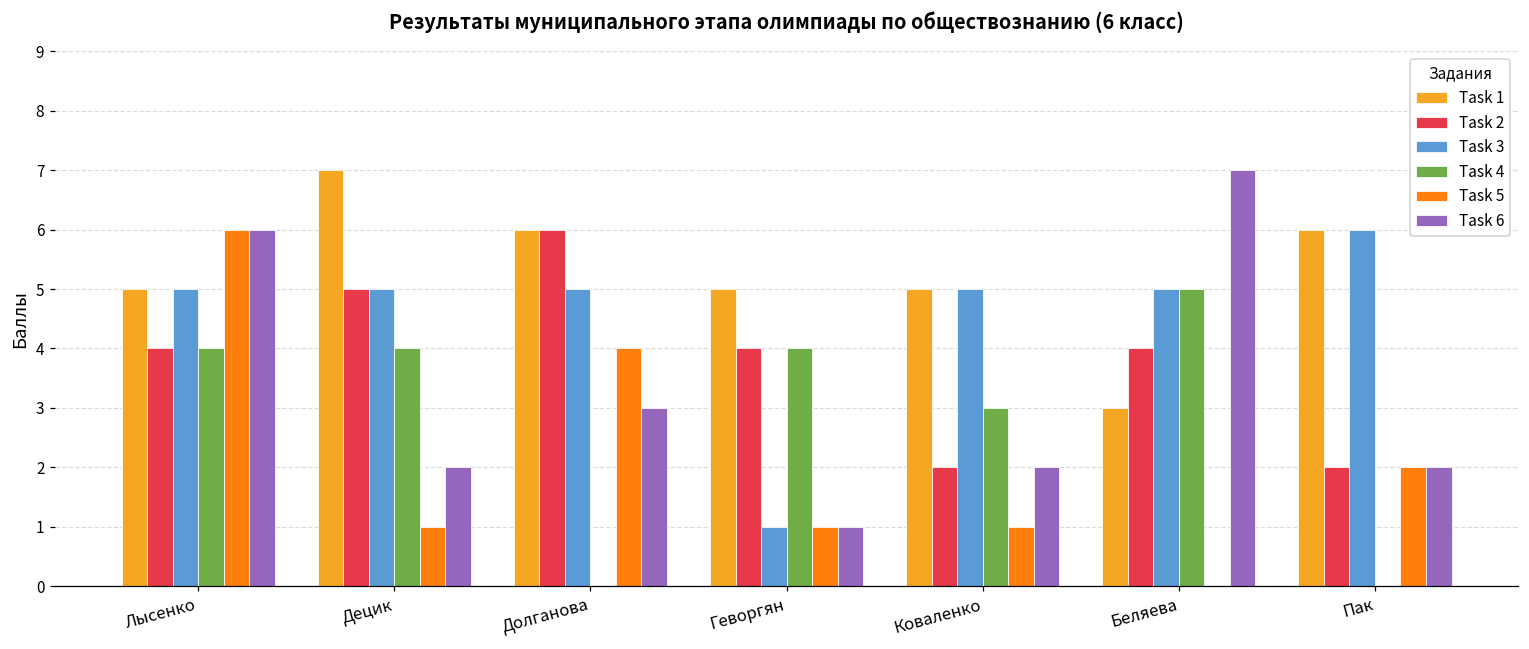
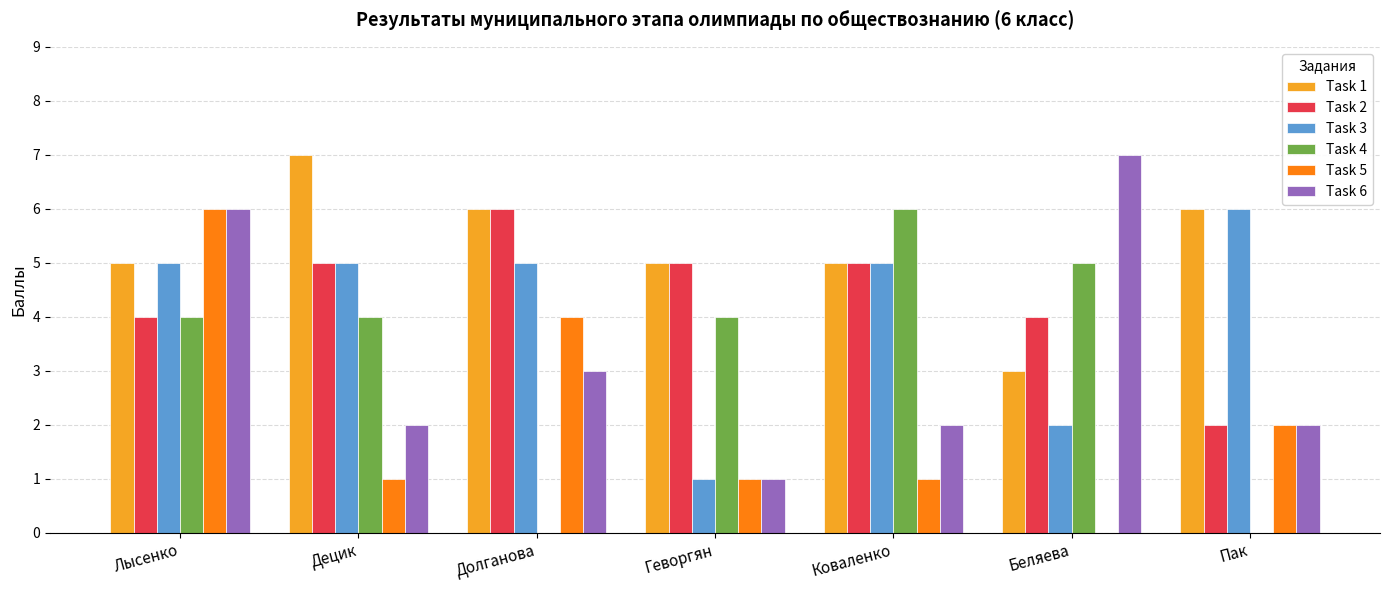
  {
    "Task 2": {
      "Лысенко": 4,
      "Децик": 5,
      "Долганова": 6,
-     "Геворгян": 4,
-     "Коваленко": 2,
+     "Геворгян": 5,
+     "Коваленко": 5,
      "Беляева": 4,
      "Пак": 2
    },
    "Task 3": {
      "Лысенко": 5,
      "Децик": 5,
      "Долганова": 5,
      "Геворгян": 1,
      "Коваленко": 5,
-     "Беляева": 5,
+     "Беляева": 2,
      "Пак": 6
    },
    "Task 4": {
      "Лысенко": 4,
      "Децик": 4,
      "Долганова": 0,
      "Геворгян": 4,
-     "Коваленко": 3,
+     "Коваленко": 6,
      "Беляева": 5,
      "Пак": 0
    },
    "Task 6": {
      "Лысенко": 6,
      "Децик": 2,
      "Долганова": 3,
      "Геворгян": 1,
      "Коваленко": 2,
      "Беляева": 7,
      "Пак": 2
    }
  }
